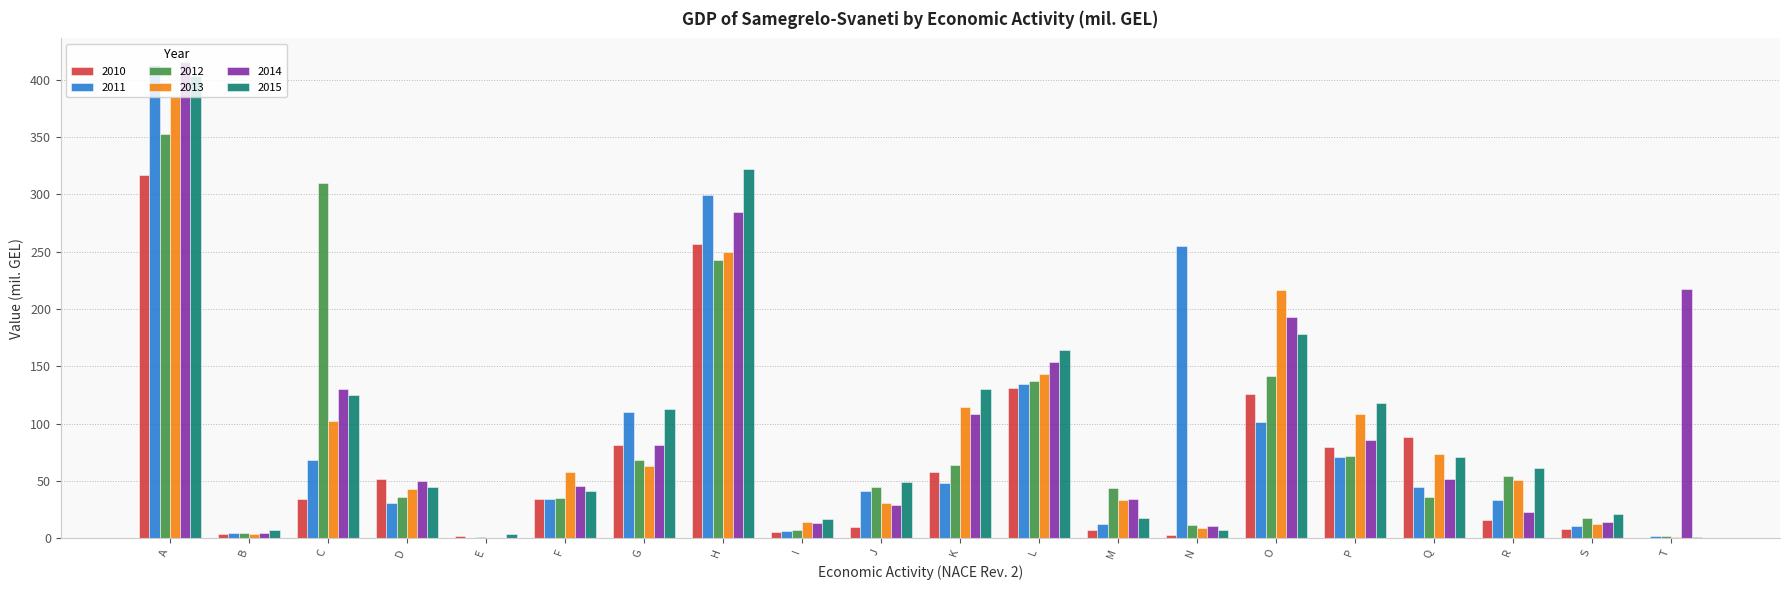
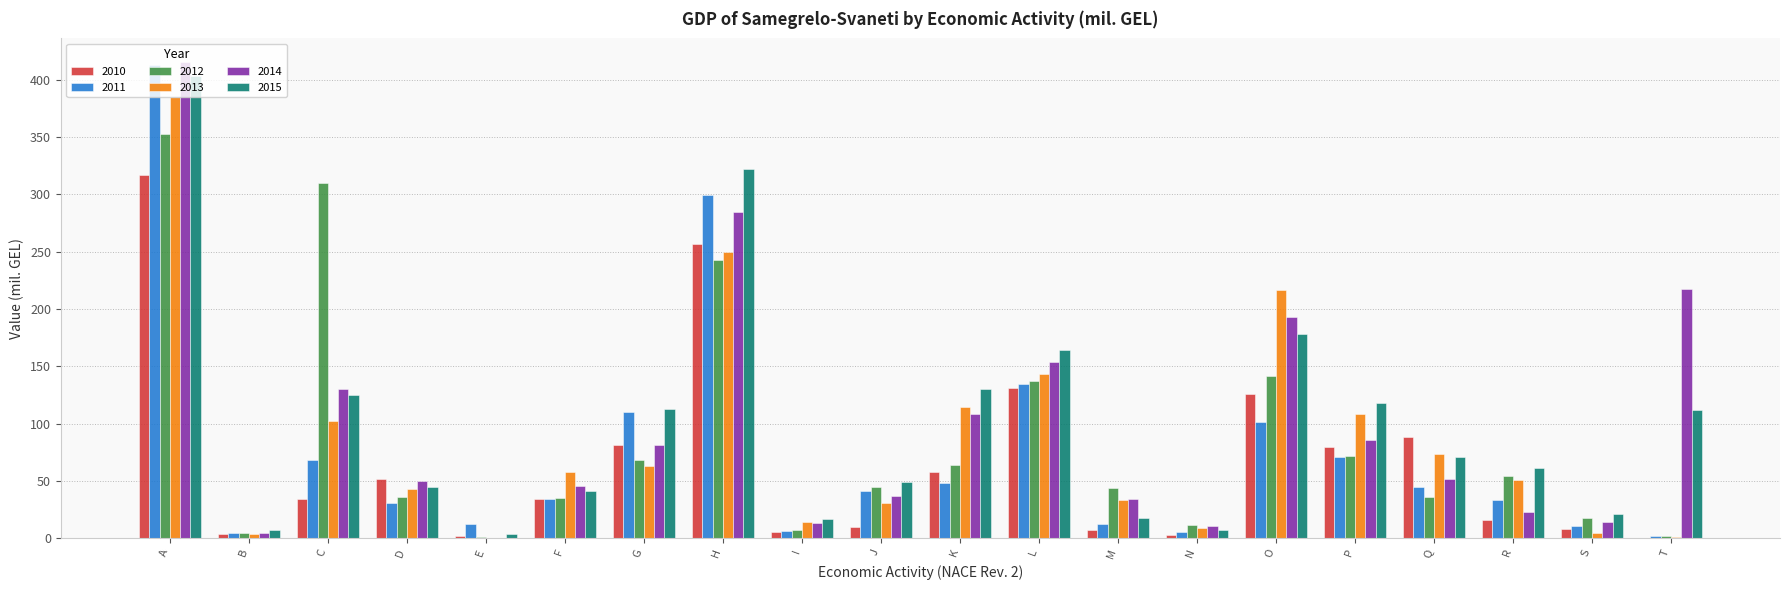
  {
    "2010": {
      "A": 317,
      "B": 4,
      "C": 34,
      "D": 52,
      "F": 34,
      "G": 81,
      "H": 256,
      "I": 5,
      "J": 10,
      "K": 58,
      "L": 131,
      "M": 7,
      "N": 2,
      "O": 126,
      "P": 80,
      "Q": 88,
      "R": 16,
      "S": 8
    },
    "2011": {
      "B": 4,
      "C": 68,
      "D": 31,
-     "E": 0,
+     "E": 12,
      "F": 34,
      "G": 110,
      "H": 299,
      "I": 7,
      "J": 41,
      "K": 48,
      "L": 135,
      "M": 12,
-     "N": 255,
+     "N": 5,
      "O": 101,
      "P": 71,
      "Q": 45,
      "R": 33,
      "S": 10
    },
    "2012": {
      "A": 352,
      "B": 5,
      "C": 310,
      "D": 35,
      "F": 35,
      "G": 68,
      "H": 243,
      "I": 7,
      "J": 45,
      "K": 64,
      "L": 137,
      "M": 44,
      "N": 12,
      "O": 142,
      "P": 72,
      "Q": 36,
      "R": 54,
      "S": 18
    },
    "2013": {
      "A": 385,
      "B": 3,
      "C": 102,
      "D": 43,
      "F": 58,
      "G": 63,
      "H": 250,
      "I": 14,
      "J": 30,
      "K": 115,
      "L": 143,
      "M": 33,
      "N": 9,
      "O": 216,
      "P": 108,
      "Q": 73,
      "R": 50,
-     "S": 12
+     "S": 4
    },
    "2014": {
      "B": 4,
      "C": 130,
      "D": 50,
      "F": 46,
      "G": 81,
      "H": 284,
      "I": 13,
-     "J": 29,
+     "J": 36,
      "K": 108,
      "L": 154,
      "M": 34,
      "N": 11,
      "O": 193,
      "P": 86,
      "Q": 52,
      "R": 23,
      "S": 14,
      "T": 217
    },
    "2015": {
      "B": 7,
      "C": 125,
      "D": 44,
      "E": 4,
      "F": 41,
      "G": 113,
      "H": 322,
      "I": 16,
      "J": 49,
      "K": 130,
      "L": 164,
      "M": 18,
      "N": 7,
      "O": 178,
      "P": 118,
      "Q": 71,
      "R": 61,
      "S": 21,
-     "T": 1
+     "T": 111
    }
  }
